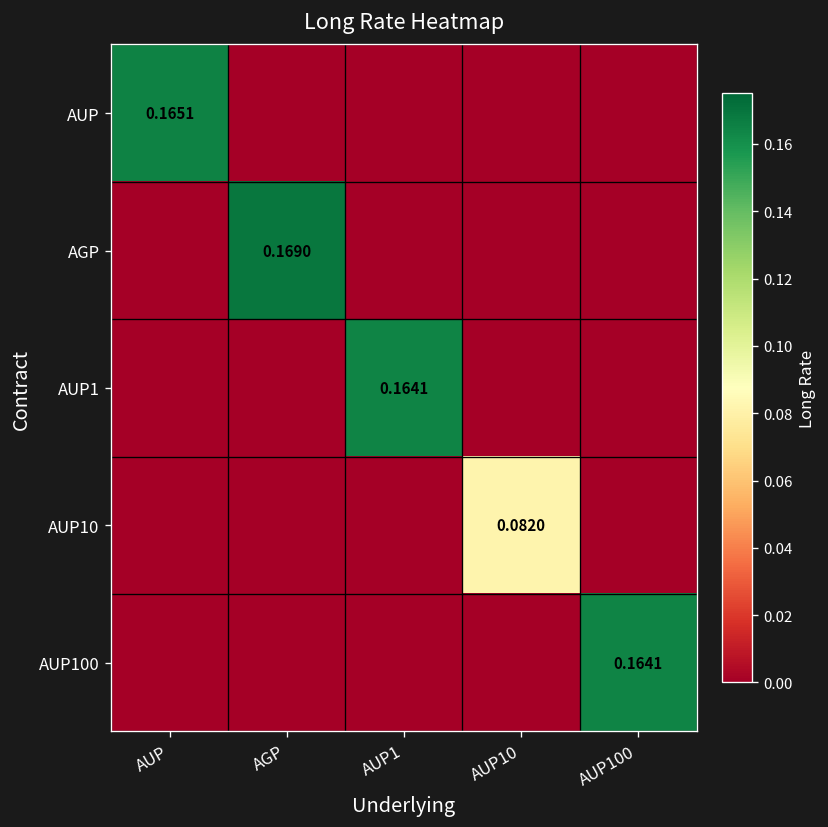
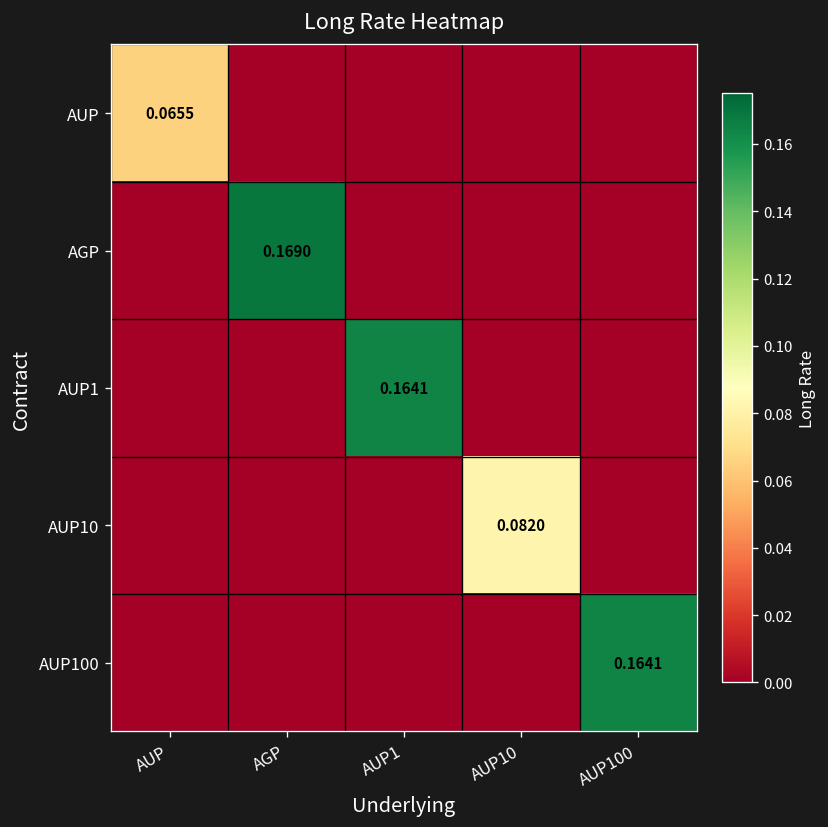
  {
    "AUP": {
-     "AUP": 0.1651
+     "AUP": 0.0655
    },
    "AGP": {
      "AGP": 0.1690
    },
    "AUP1": {
      "AUP1": 0.1641
    },
    "AUP10": {
      "AUP10": 0.0820
    },
    "AUP100": {
      "AUP100": 0.1641
    }
  }
